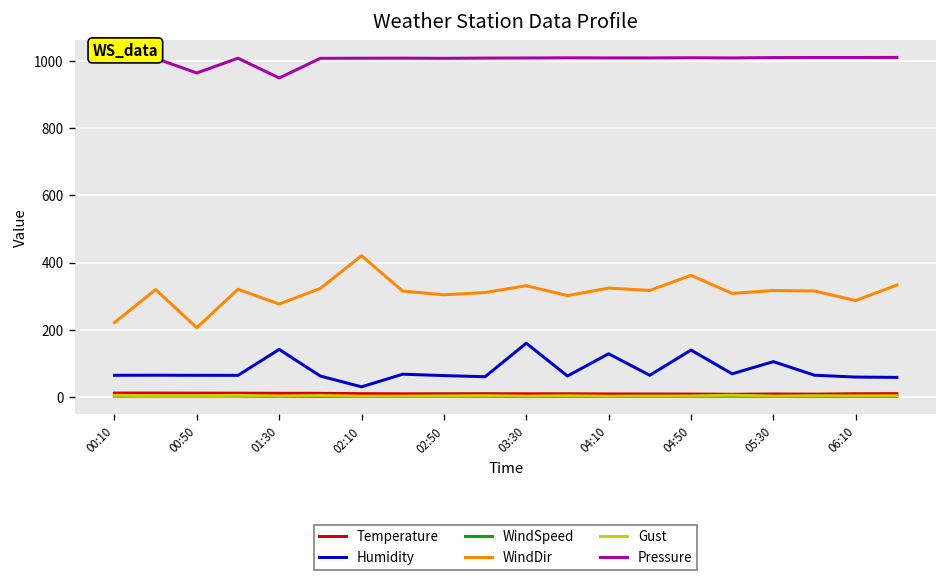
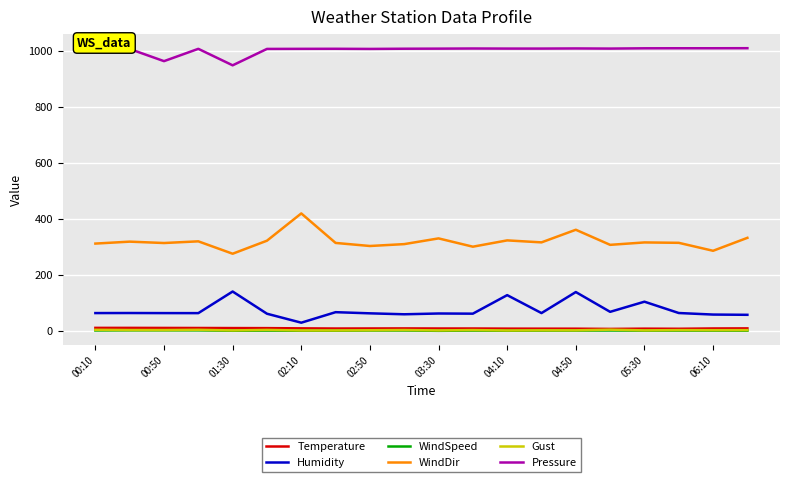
  {
    "Humidity": {
      "00:10": 60,
      "00:50": 60,
      "01:30": 140,
      "02:10": 30,
      "02:50": 60,
-     "03:30": 160,
+     "03:30": 60,
      "04:10": 130,
      "04:50": 140,
      "05:30": 110,
      "06:10": 60
    },
    "WindDir": {
-     "00:10": 220,
-     "00:50": 210,
+     "00:10": 310,
+     "00:50": 310,
      "01:30": 280,
      "02:10": 420,
      "02:50": 300,
      "03:30": 330,
      "04:10": 320,
      "04:50": 360,
      "05:30": 320,
      "06:10": 290
    },
    "Pressure": {
      "00:50": 960,
      "01:30": 950,
      "02:10": 1010,
      "02:50": 1010,
      "03:30": 1010,
      "04:10": 1010,
      "04:50": 1010,
      "05:30": 1010,
      "06:10": 1010
    }
  }
